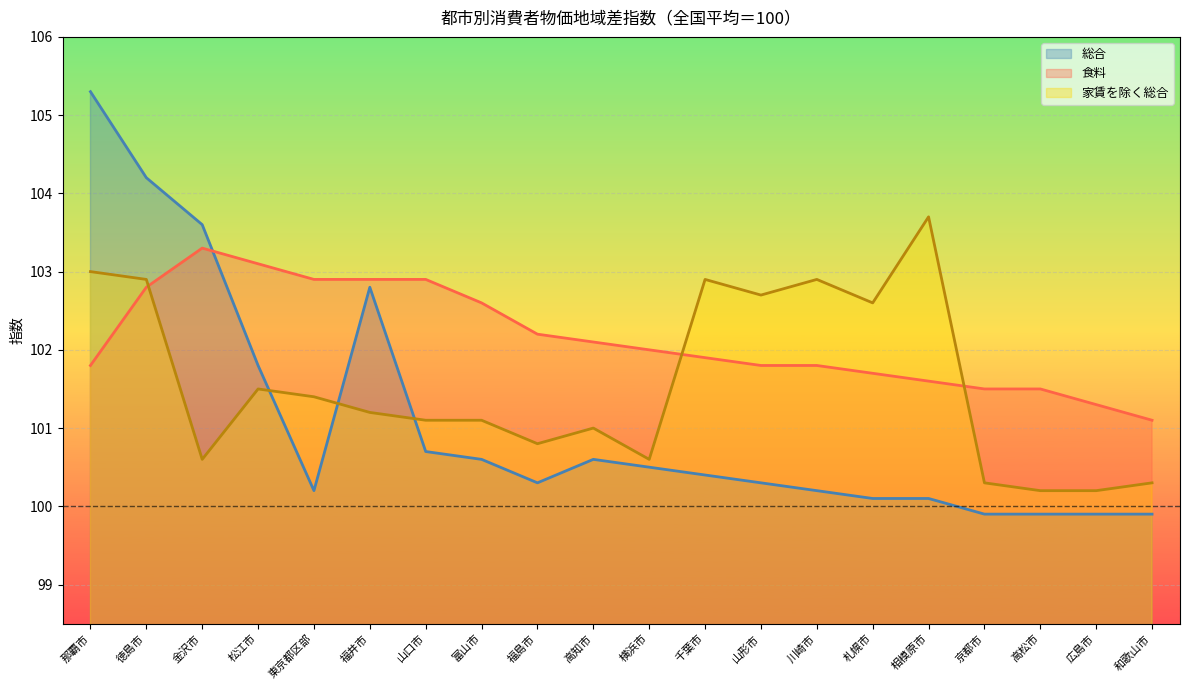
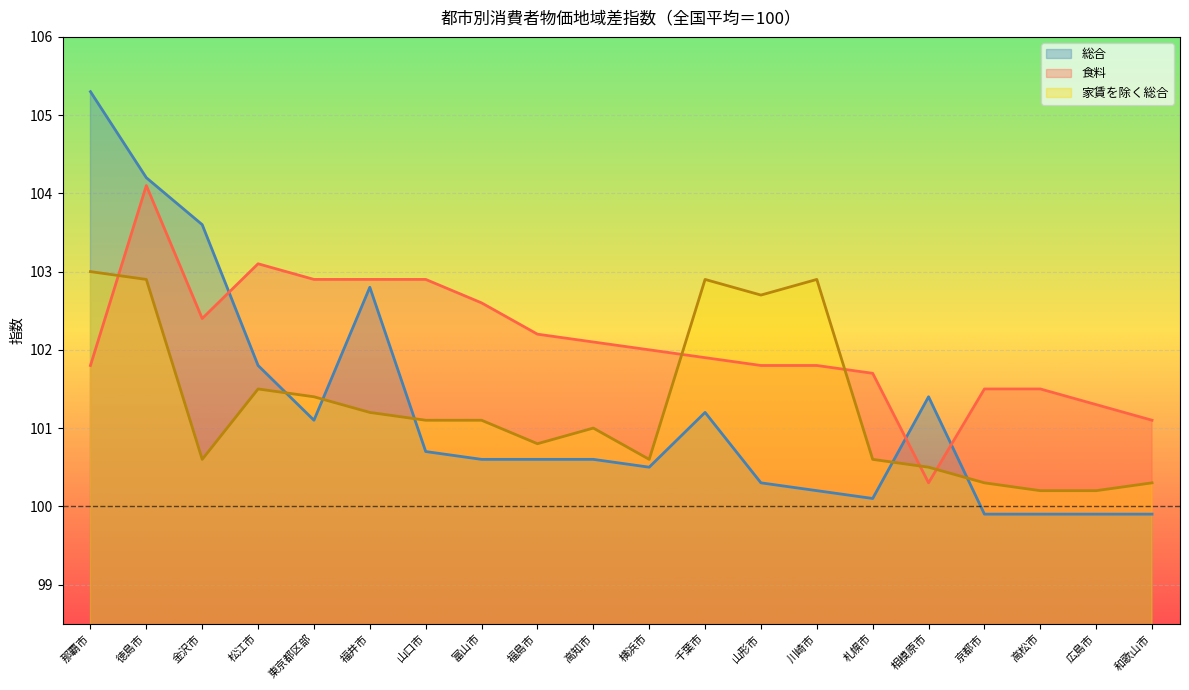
  {
    "総合": {
      "那覇市": 105.3,
      "徳島市": 104.2,
      "金沢市": 103.6,
      "松江市": 101.8,
-     "東京都区部": 100.2,
+     "東京都区部": 101.1,
      "福井市": 102.8,
      "山口市": 100.7,
      "富山市": 100.6,
-     "福島市": 100.3,
+     "福島市": 100.6,
      "高知市": 100.6,
      "横浜市": 100.5,
-     "千葉市": 100.4,
+     "千葉市": 101.2,
      "山形市": 100.3,
      "川崎市": 100.2,
      "札幌市": 100.1,
-     "相模原市": 100.1,
+     "相模原市": 101.4,
      "京都市": 99.9,
      "高松市": 99.9,
      "広島市": 99.9,
      "和歌山市": 99.9
    },
    "食料": {
      "那覇市": 101.8,
-     "徳島市": 102.8,
-     "金沢市": 103.3,
+     "徳島市": 104.1,
+     "金沢市": 102.4,
      "松江市": 103.1,
      "東京都区部": 102.9,
      "福井市": 102.9,
      "山口市": 102.9,
      "富山市": 102.6,
      "福島市": 102.2,
      "高知市": 102.1,
      "横浜市": 102.0,
      "千葉市": 101.9,
      "山形市": 101.8,
      "川崎市": 101.8,
      "札幌市": 101.7,
-     "相模原市": 101.6,
+     "相模原市": 100.3,
      "京都市": 101.5,
      "高松市": 101.5,
      "広島市": 101.3,
      "和歌山市": 101.1
    },
    "家賃を除く総合": {
      "那覇市": 103.0,
      "徳島市": 102.9,
      "金沢市": 100.6,
      "松江市": 101.5,
      "東京都区部": 101.4,
      "福井市": 101.2,
      "山口市": 101.1,
      "富山市": 101.1,
      "福島市": 100.8,
      "高知市": 101.0,
      "横浜市": 100.6,
      "千葉市": 102.9,
      "山形市": 102.7,
      "川崎市": 102.9,
-     "札幌市": 102.6,
-     "相模原市": 103.7,
+     "札幌市": 100.6,
+     "相模原市": 100.5,
      "京都市": 100.3,
      "高松市": 100.2,
      "広島市": 100.2,
      "和歌山市": 100.3
    }
  }
